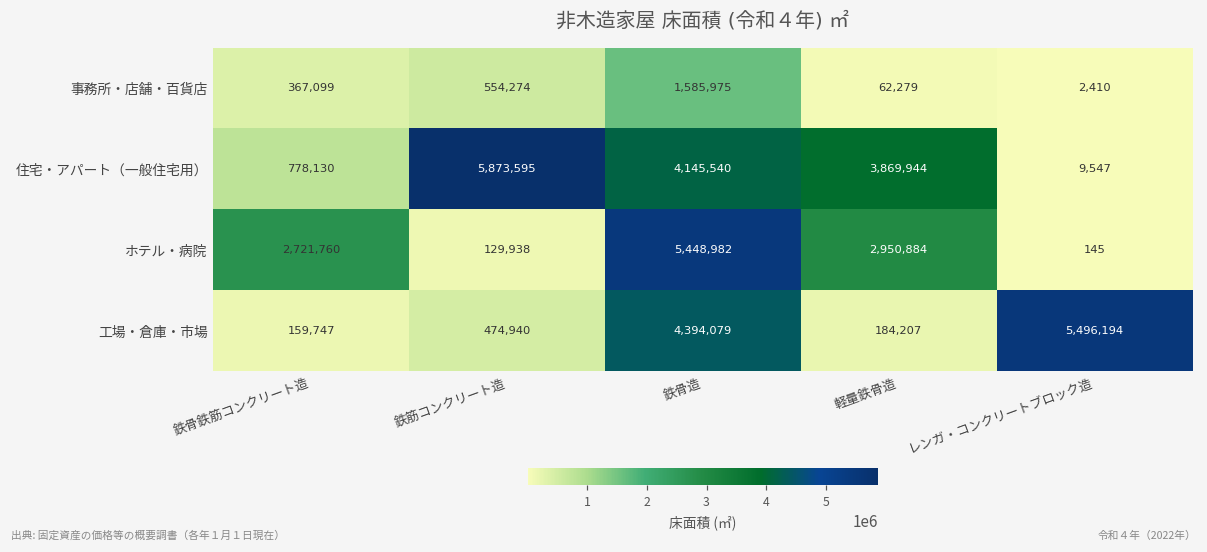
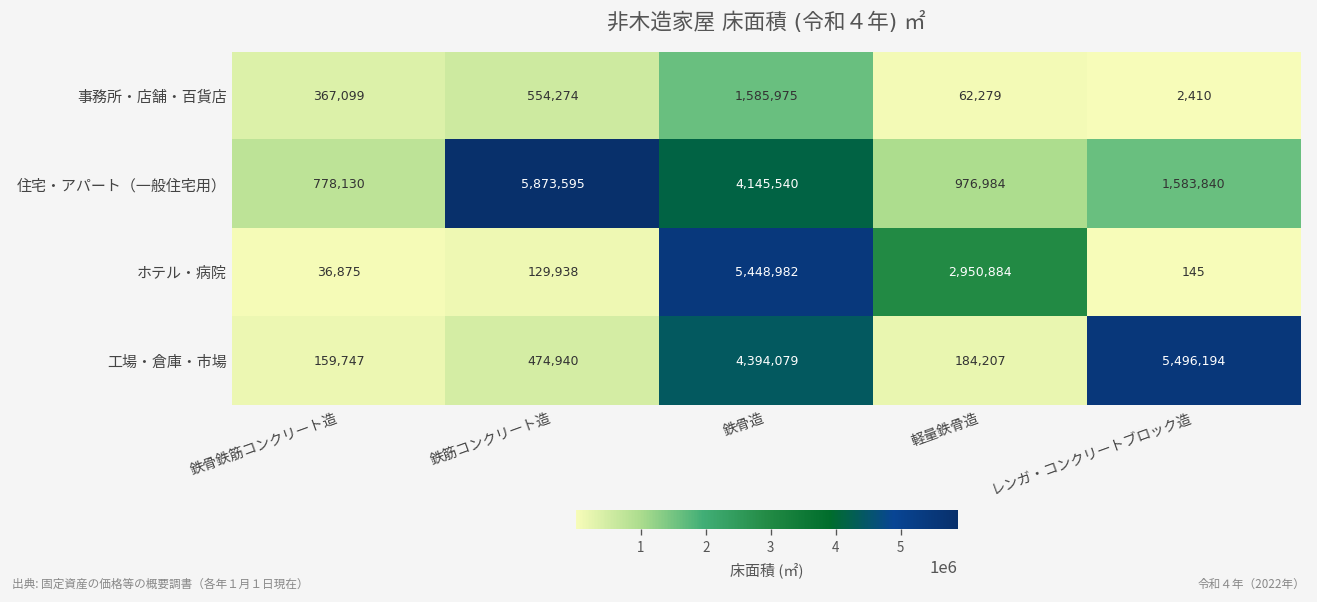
  {
    "事務所・店舗・百貨店": {
      "鉄骨鉄筋コンクリート造": "367,099",
      "鉄筋コンクリート造": "554,274",
      "鉄骨造": "1,585,975",
      "軽量鉄骨造": "62,279",
      "レンガ・コンクリートブロック造": "2,410"
    },
    "住宅・アパート（一般住宅用）": {
      "鉄骨鉄筋コンクリート造": "778,130",
      "鉄筋コンクリート造": "5,873,595",
      "鉄骨造": "4,145,540",
-     "軽量鉄骨造": "3,869,944",
-     "レンガ・コンクリートブロック造": "9,547"
+     "軽量鉄骨造": "976,984",
+     "レンガ・コンクリートブロック造": "1,583,840"
    },
    "ホテル・病院": {
-     "鉄骨鉄筋コンクリート造": "2,721,760",
+     "鉄骨鉄筋コンクリート造": "36,875",
      "鉄筋コンクリート造": "129,938",
      "鉄骨造": "5,448,982",
      "軽量鉄骨造": "2,950,884",
      "レンガ・コンクリートブロック造": "145"
    },
    "工場・倉庫・市場": {
      "鉄骨鉄筋コンクリート造": "159,747",
      "鉄筋コンクリート造": "474,940",
      "鉄骨造": "4,394,079",
      "軽量鉄骨造": "184,207",
      "レンガ・コンクリートブロック造": "5,496,194"
    }
  }
